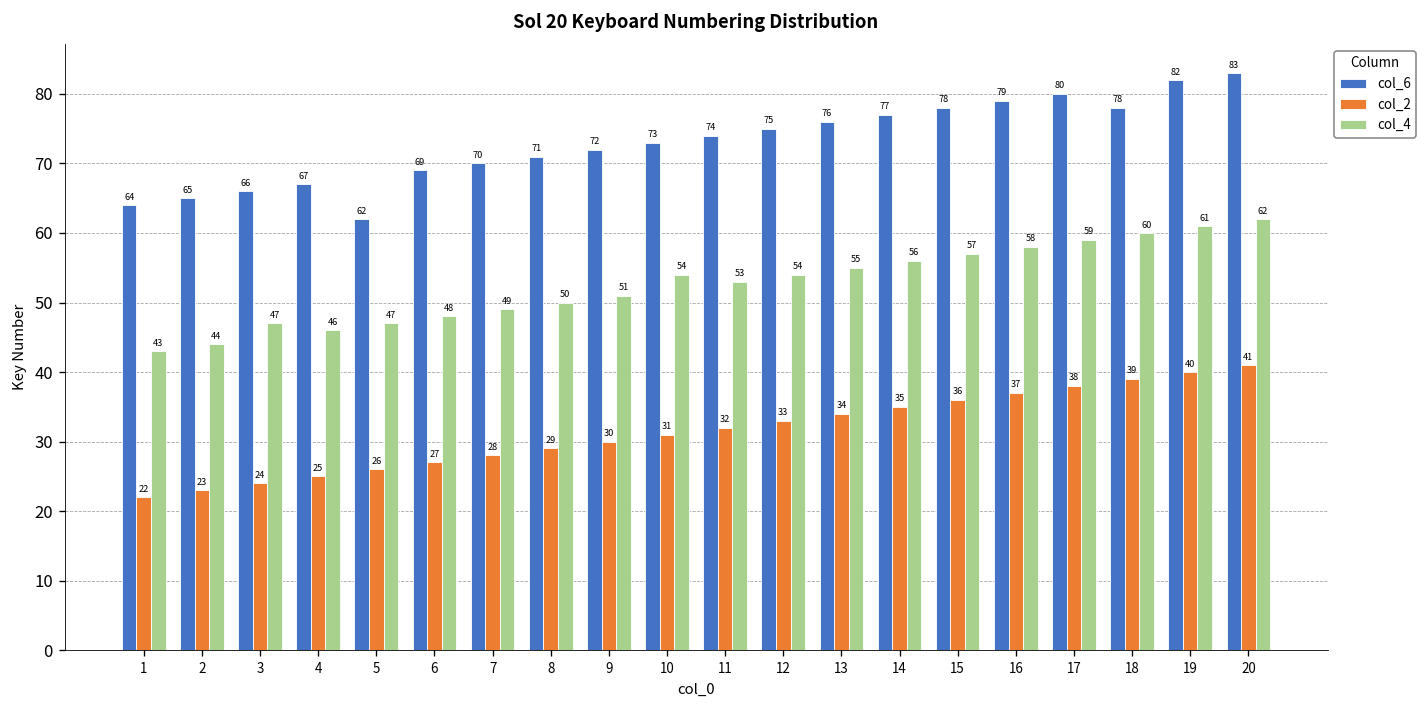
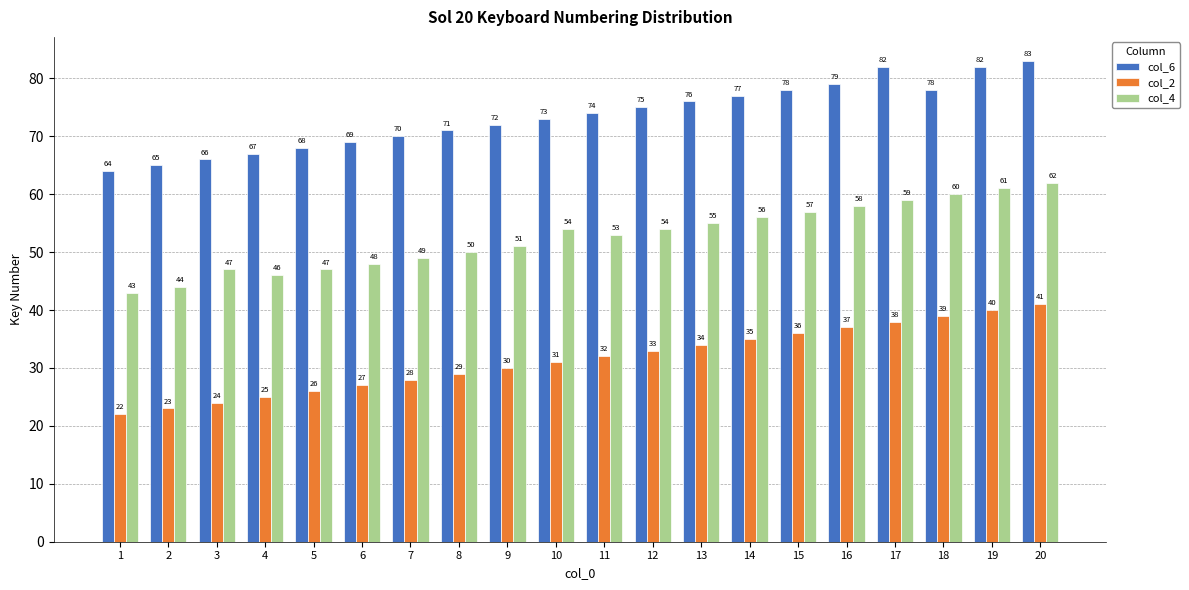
  {
    "col_6": {
      "1": 64,
      "2": 65,
      "3": 66,
      "4": 67,
-     "5": 62,
+     "5": 68,
      "6": 69,
      "7": 70,
      "8": 71,
      "9": 72,
      "10": 73,
      "11": 74,
      "12": 75,
      "13": 76,
      "14": 77,
      "15": 78,
      "16": 79,
-     "17": 80,
+     "17": 82,
      "18": 78,
      "19": 82,
      "20": 83
    },
    "col_2": {
      "1": 22,
      "2": 23,
      "3": 24,
      "4": 25,
      "5": 26,
      "6": 27,
      "7": 28,
      "8": 29,
      "9": 30,
      "10": 31,
      "11": 32,
      "12": 33,
      "13": 34,
      "14": 35,
      "15": 36,
      "16": 37,
      "17": 38,
      "18": 39,
      "19": 40,
      "20": 41
    },
    "col_4": {
      "1": 43,
      "2": 44,
      "3": 47,
      "4": 46,
      "5": 47,
      "6": 48,
      "7": 49,
      "8": 50,
      "9": 51,
      "10": 54,
      "11": 53,
      "12": 54,
      "13": 55,
      "14": 56,
      "15": 57,
      "16": 58,
      "17": 59,
      "18": 60,
      "19": 61,
      "20": 62
    }
  }
